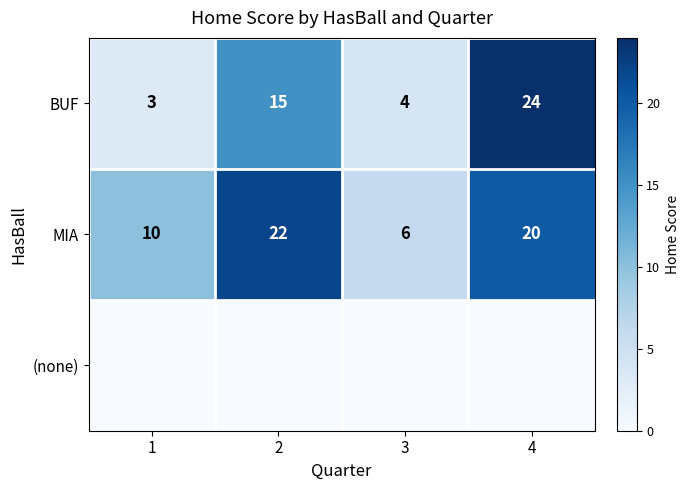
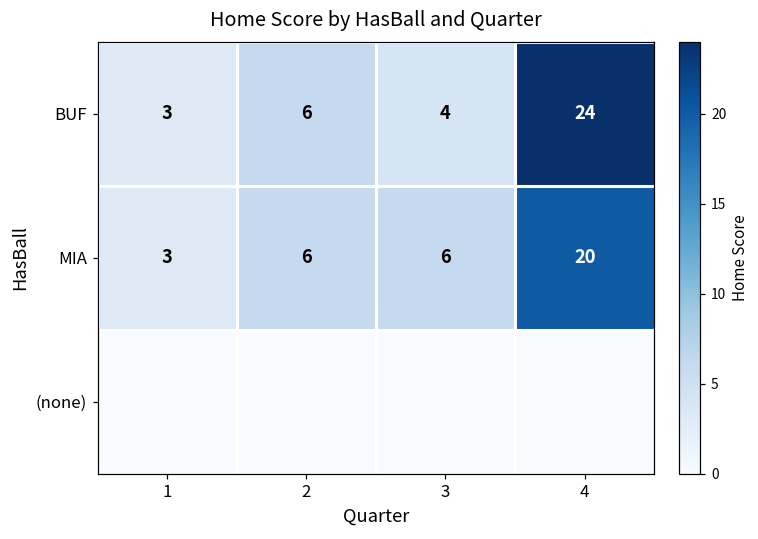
  {
    "BUF": {
      "1": 3,
-     "2": 15,
+     "2": 6,
      "3": 4,
      "4": 24
    },
    "MIA": {
-     "1": 10,
-     "2": 22,
+     "1": 3,
+     "2": 6,
      "3": 6,
      "4": 20
    }
  }
